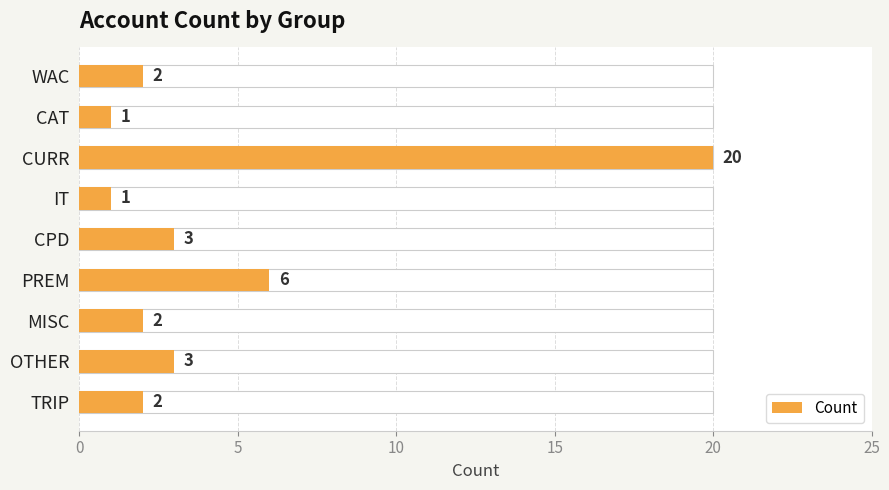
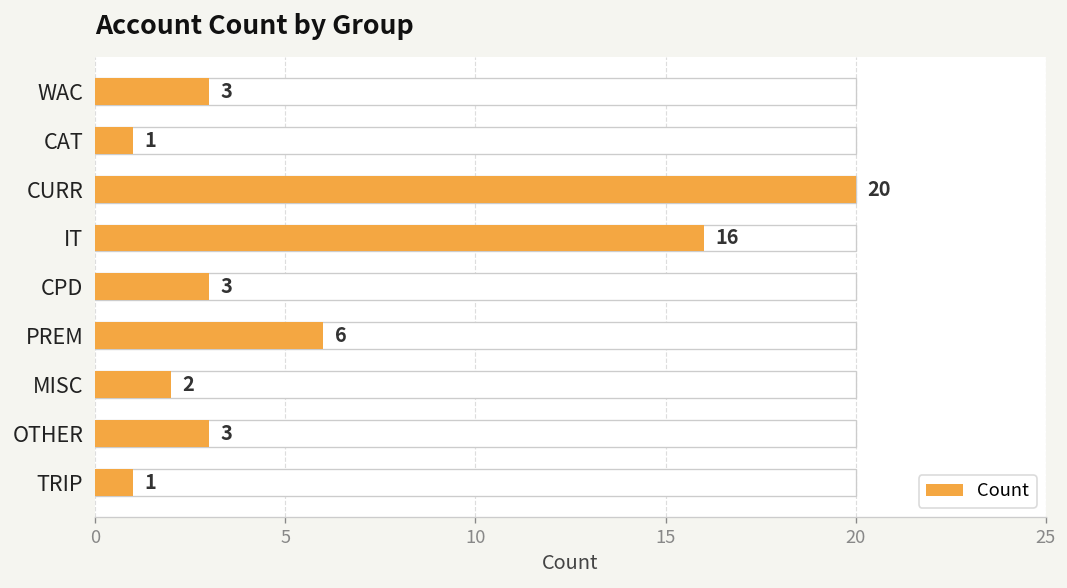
  {
    "Count": {
-     "WAC": 2,
+     "WAC": 3,
      "CURR": 20,
-     "IT": 1,
-     "TRIP": 2
+     "IT": 16,
+     "TRIP": 1
    }
  }
